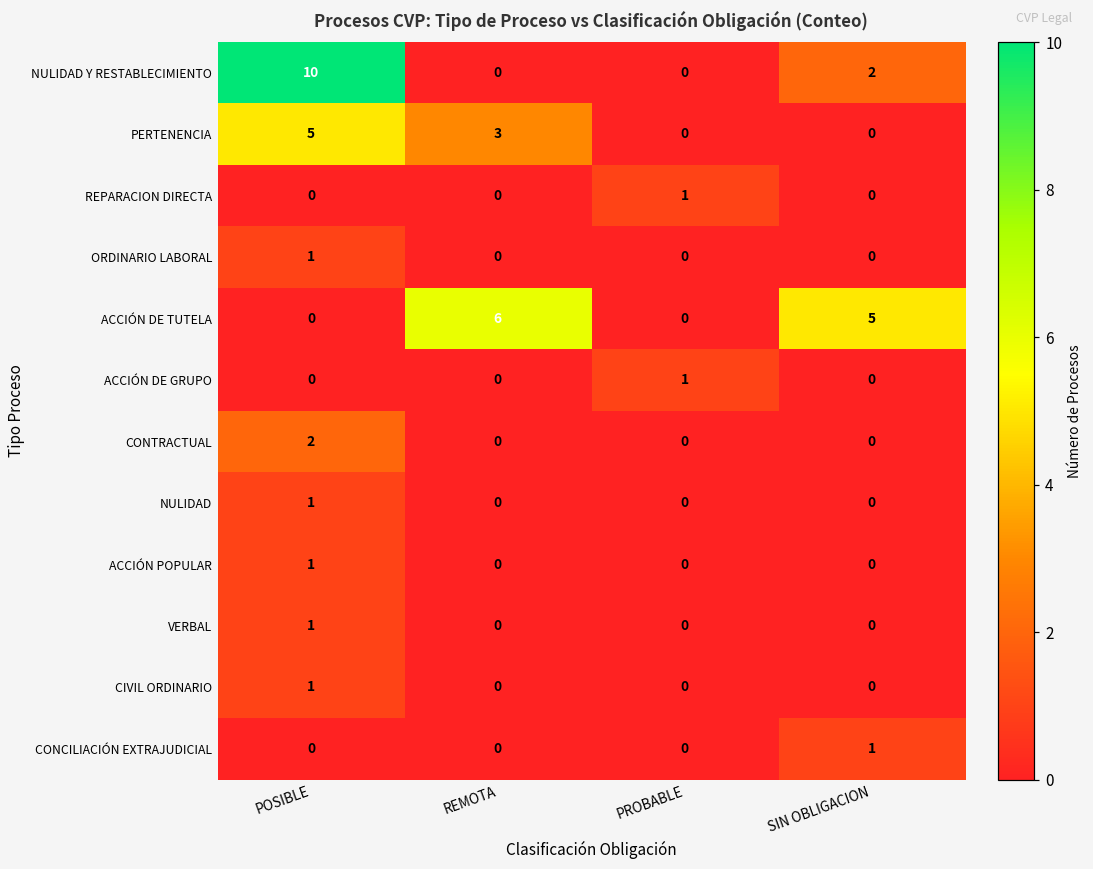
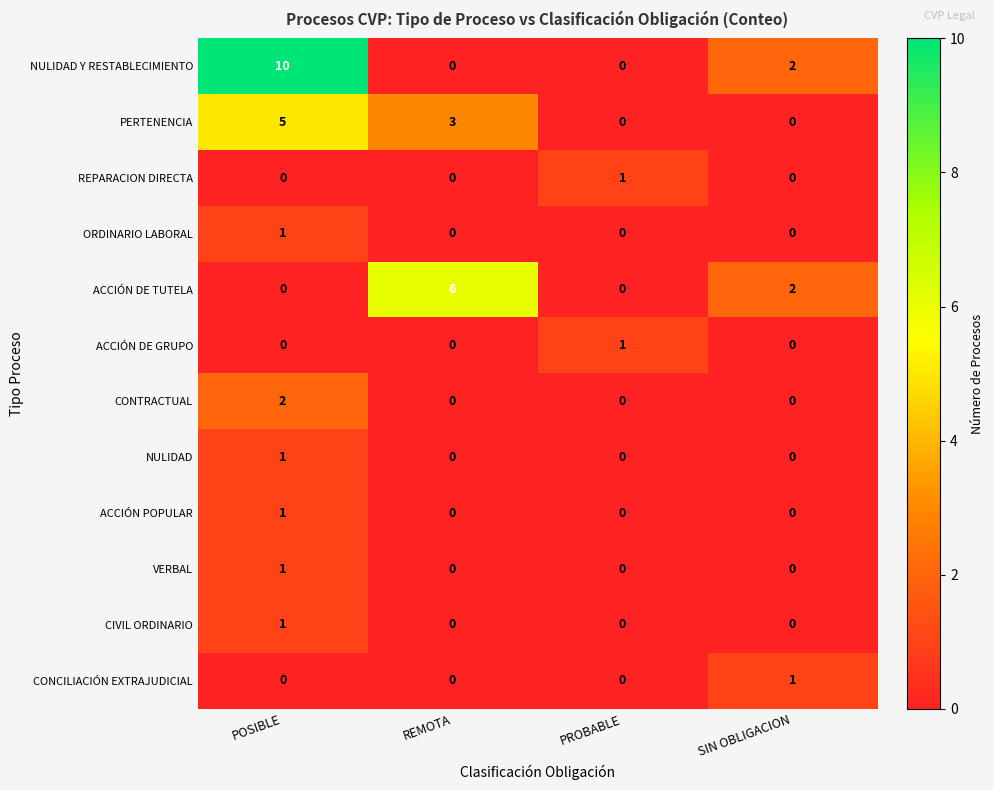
  {
    "NULIDAD Y RESTABLECIMIENTO": {
      "POSIBLE": 10,
      "REMOTA": 0,
      "PROBABLE": 0,
      "SIN OBLIGACION": 2
    },
    "PERTENENCIA": {
      "POSIBLE": 5,
      "REMOTA": 3,
      "PROBABLE": 0,
      "SIN OBLIGACION": 0
    },
    "REPARACION DIRECTA": {
      "POSIBLE": 0,
      "REMOTA": 0,
      "PROBABLE": 1,
      "SIN OBLIGACION": 0
    },
    "ORDINARIO LABORAL": {
      "POSIBLE": 1,
      "REMOTA": 0,
      "PROBABLE": 0,
      "SIN OBLIGACION": 0
    },
    "ACCIÓN DE TUTELA": {
      "POSIBLE": 0,
      "REMOTA": 6,
      "PROBABLE": 0,
-     "SIN OBLIGACION": 5
+     "SIN OBLIGACION": 2
    },
    "ACCIÓN DE GRUPO": {
      "POSIBLE": 0,
      "REMOTA": 0,
      "PROBABLE": 1,
      "SIN OBLIGACION": 0
    },
    "CONTRACTUAL": {
      "POSIBLE": 2,
      "REMOTA": 0,
      "PROBABLE": 0,
      "SIN OBLIGACION": 0
    },
    "NULIDAD": {
      "POSIBLE": 1,
      "REMOTA": 0,
      "PROBABLE": 0,
      "SIN OBLIGACION": 0
    },
    "ACCIÓN POPULAR": {
      "POSIBLE": 1,
      "REMOTA": 0,
      "PROBABLE": 0,
      "SIN OBLIGACION": 0
    },
    "VERBAL": {
      "POSIBLE": 1,
      "REMOTA": 0,
      "PROBABLE": 0,
      "SIN OBLIGACION": 0
    },
    "CIVIL ORDINARIO": {
      "POSIBLE": 1,
      "REMOTA": 0,
      "PROBABLE": 0,
      "SIN OBLIGACION": 0
    },
    "CONCILIACIÓN EXTRAJUDICIAL": {
      "POSIBLE": 0,
      "REMOTA": 0,
      "PROBABLE": 0,
      "SIN OBLIGACION": 1
    }
  }
